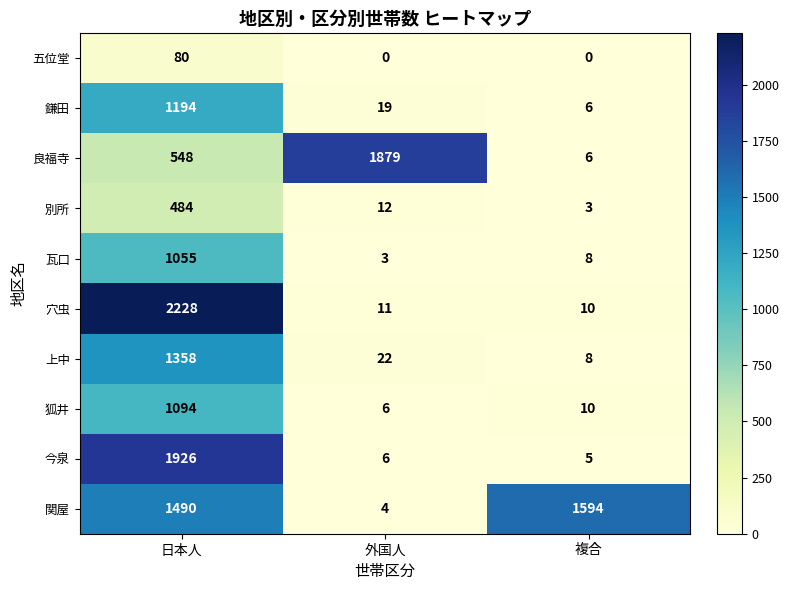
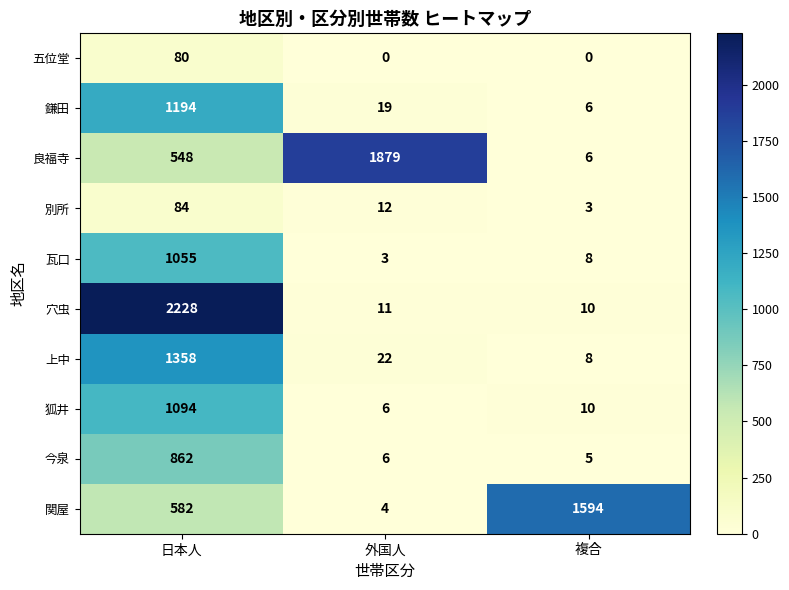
  {
    "五位堂": {
      "日本人": 80,
      "外国人": 0,
      "複合": 0
    },
    "鎌田": {
      "日本人": 1194,
      "外国人": 19,
      "複合": 6
    },
    "良福寺": {
      "日本人": 548,
      "外国人": 1879,
      "複合": 6
    },
    "別所": {
-     "日本人": 484,
+     "日本人": 84,
      "外国人": 12,
      "複合": 3
    },
    "瓦口": {
      "日本人": 1055,
      "外国人": 3,
      "複合": 8
    },
    "穴虫": {
      "日本人": 2228,
      "外国人": 11,
      "複合": 10
    },
    "上中": {
      "日本人": 1358,
      "外国人": 22,
      "複合": 8
    },
    "狐井": {
      "日本人": 1094,
      "外国人": 6,
      "複合": 10
    },
    "今泉": {
-     "日本人": 1926,
+     "日本人": 862,
      "外国人": 6,
      "複合": 5
    },
    "関屋": {
-     "日本人": 1490,
+     "日本人": 582,
      "外国人": 4,
      "複合": 1594
    }
  }
